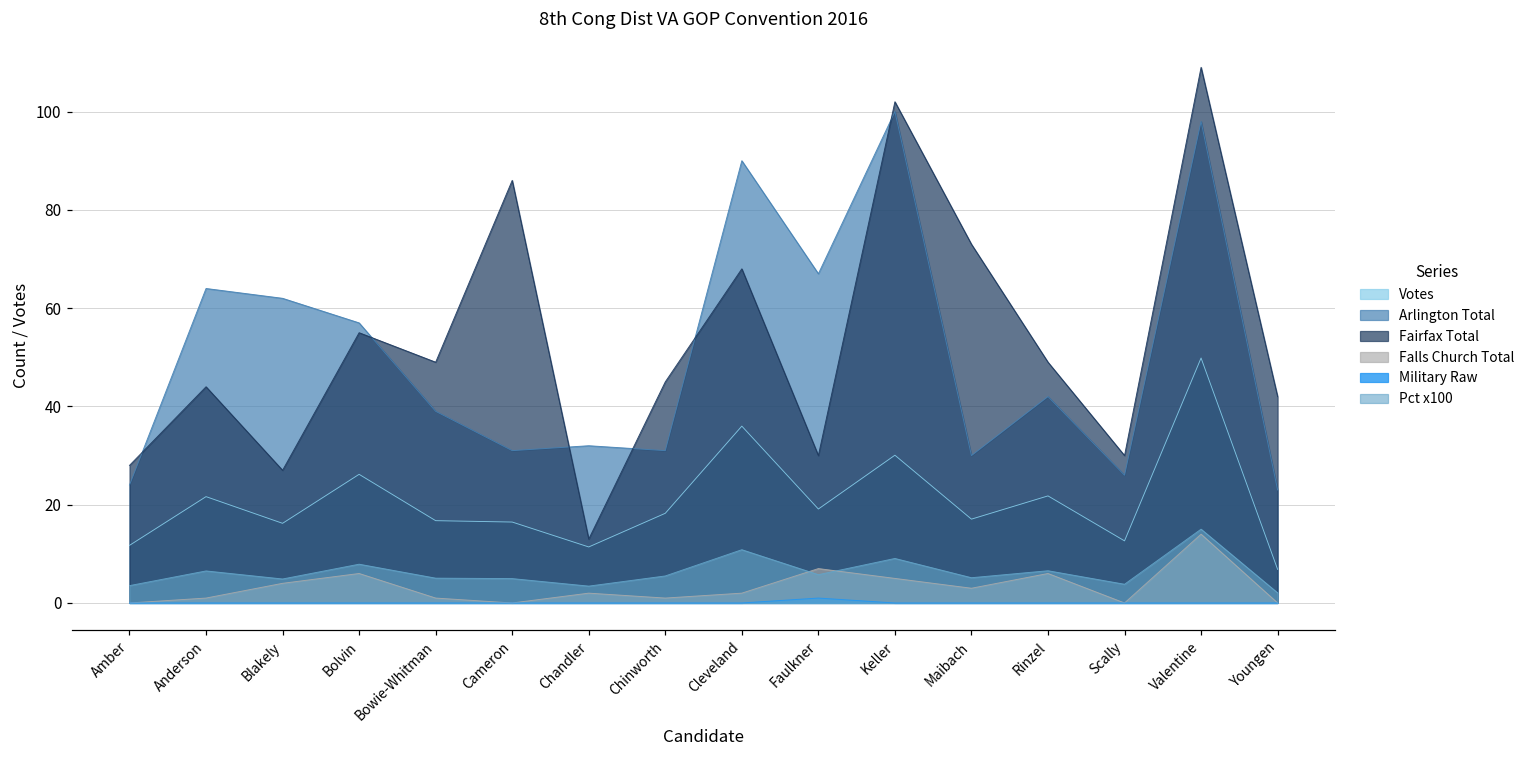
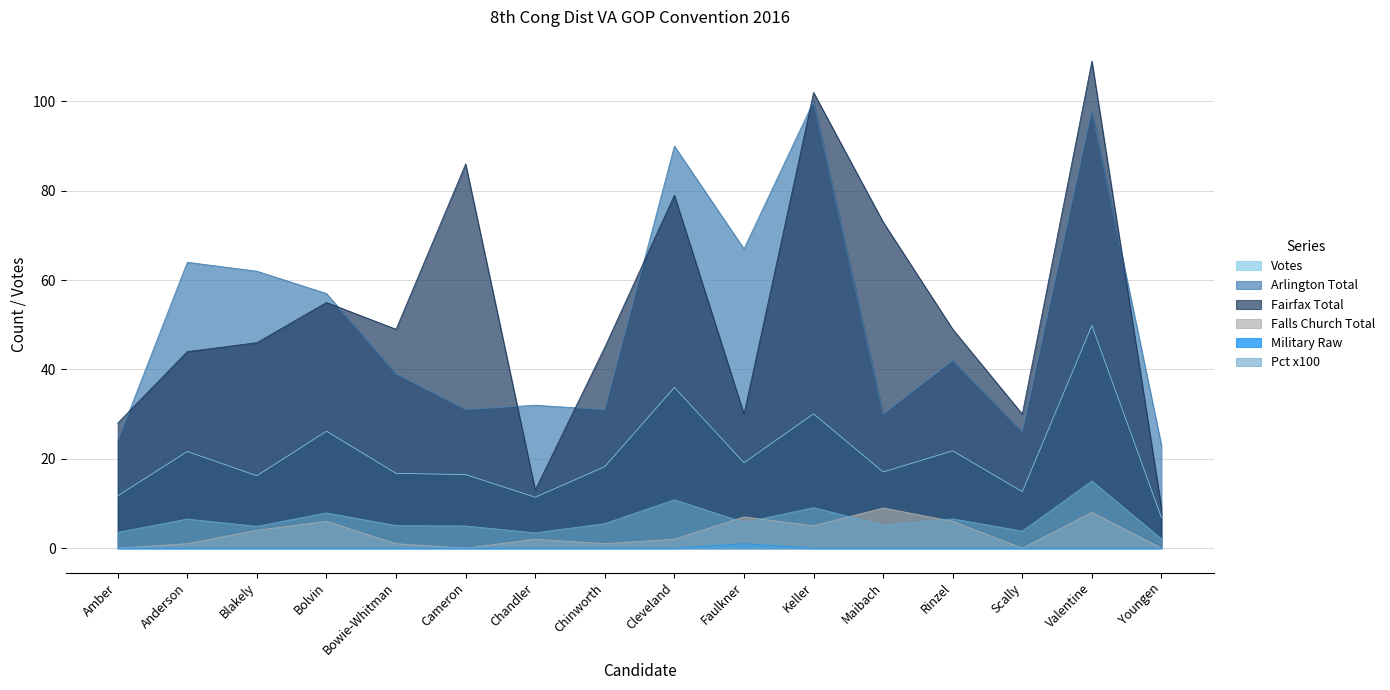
  {
    "Fairfax Total": {
      "Amber": 28,
      "Anderson": 44,
-     "Blakely": 27,
+     "Blakely": 46,
      "Bolvin": 55,
      "Bowie-Whitman": 49,
      "Cameron": 86,
      "Chandler": 13,
      "Chinworth": 45,
-     "Cleveland": 68,
+     "Cleveland": 79,
      "Faulkner": 30,
      "Keller": 102,
      "Maibach": 73,
      "Rinzel": 49,
      "Scally": 30,
      "Valentine": 109,
-     "Youngen": 42
+     "Youngen": 9
    },
    "Falls Church Total": {
      "Anderson": 1,
      "Blakely": 4,
      "Bolvin": 6,
      "Bowie-Whitman": 1,
      "Chandler": 2,
      "Chinworth": 1,
      "Cleveland": 2,
      "Faulkner": 7,
      "Keller": 5,
-     "Maibach": 3,
-     "Valentine": 14
+     "Maibach": 9,
+     "Valentine": 8
    },
    "Military Raw": {
      "Anderson": 0,
      "Blakely": 0,
      "Bolvin": 0,
      "Bowie-Whitman": 0,
      "Chandler": 0,
      "Chinworth": 0,
      "Cleveland": 0,
      "Faulkner": 1,
      "Keller": 0,
      "Maibach": 0,
      "Rinzel": 0,
      "Valentine": 0
    }
  }
